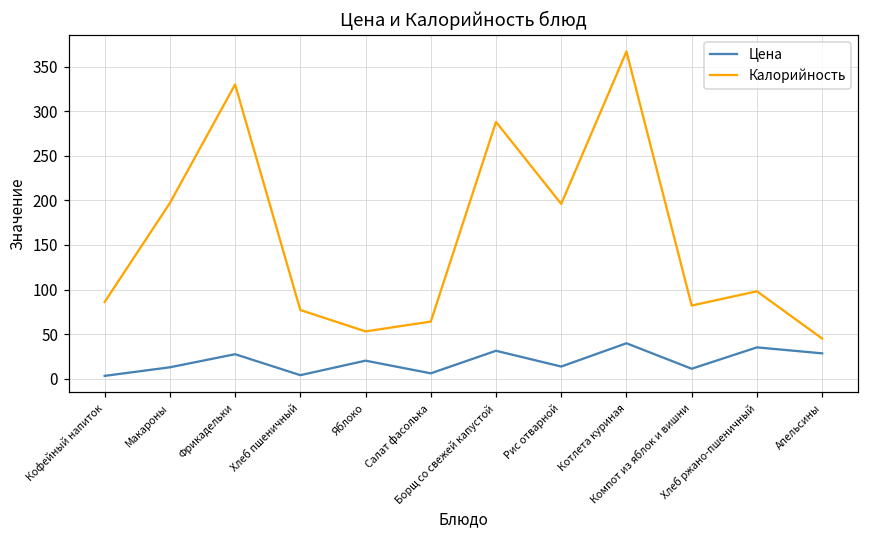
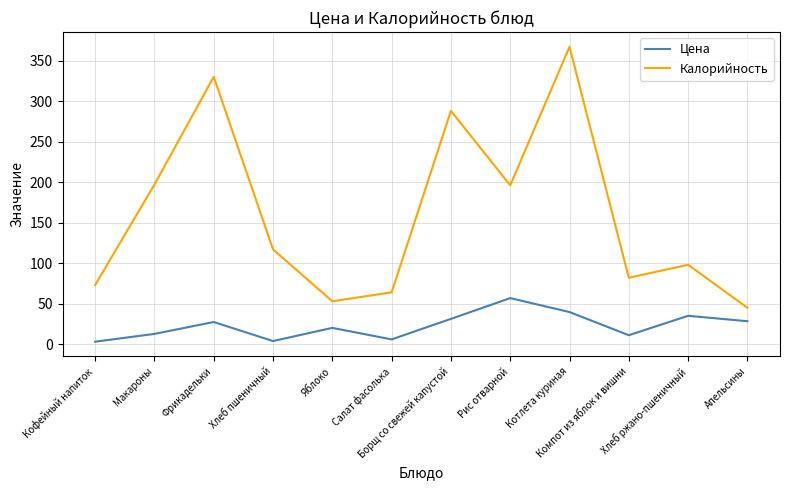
  {
    "Цена": {
      "Кофейный напиток": 0,
      "Макароны": 10,
      "Фрикадельки": 30,
      "Хлеб пшеничный": 0,
      "Яблоко": 20,
      "Салат фасолька": 10,
      "Борщ со свежей капустой": 30,
-     "Рис отварной": 10,
+     "Рис отварной": 60,
      "Котлета куриная": 40,
      "Компот из яблок и вишни": 10,
      "Хлеб ржано-пшеничный": 40,
      "Апельсины": 30
    },
    "Калорийность": {
-     "Кофейный напиток": 90,
+     "Кофейный напиток": 70,
      "Макароны": 200,
      "Фрикадельки": 330,
-     "Хлеб пшеничный": 80,
+     "Хлеб пшеничный": 120,
      "Яблоко": 50,
      "Салат фасолька": 60,
      "Борщ со свежей капустой": 290,
      "Рис отварной": 200,
      "Котлета куриная": 370,
      "Компот из яблок и вишни": 80,
      "Хлеб ржано-пшеничный": 100,
      "Апельсины": 50
    }
  }
